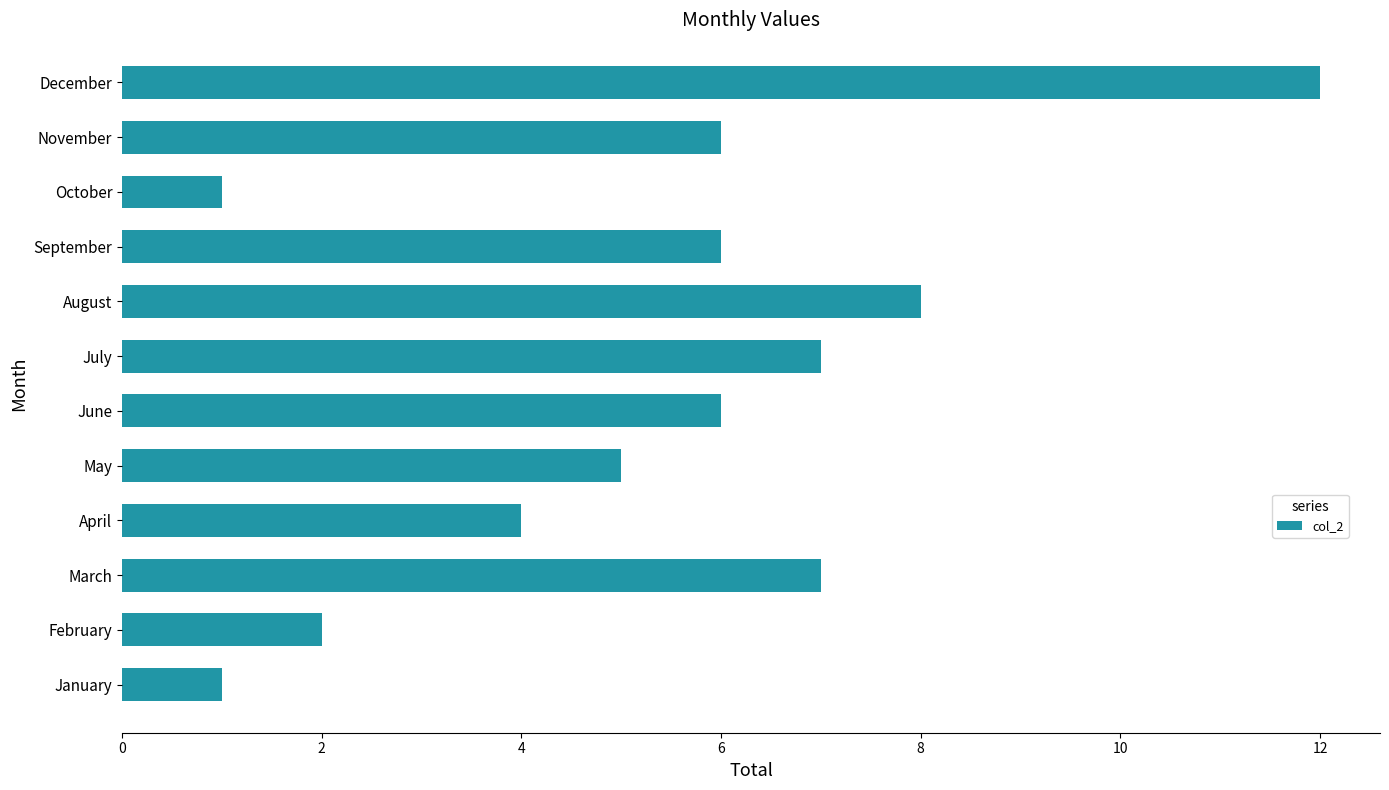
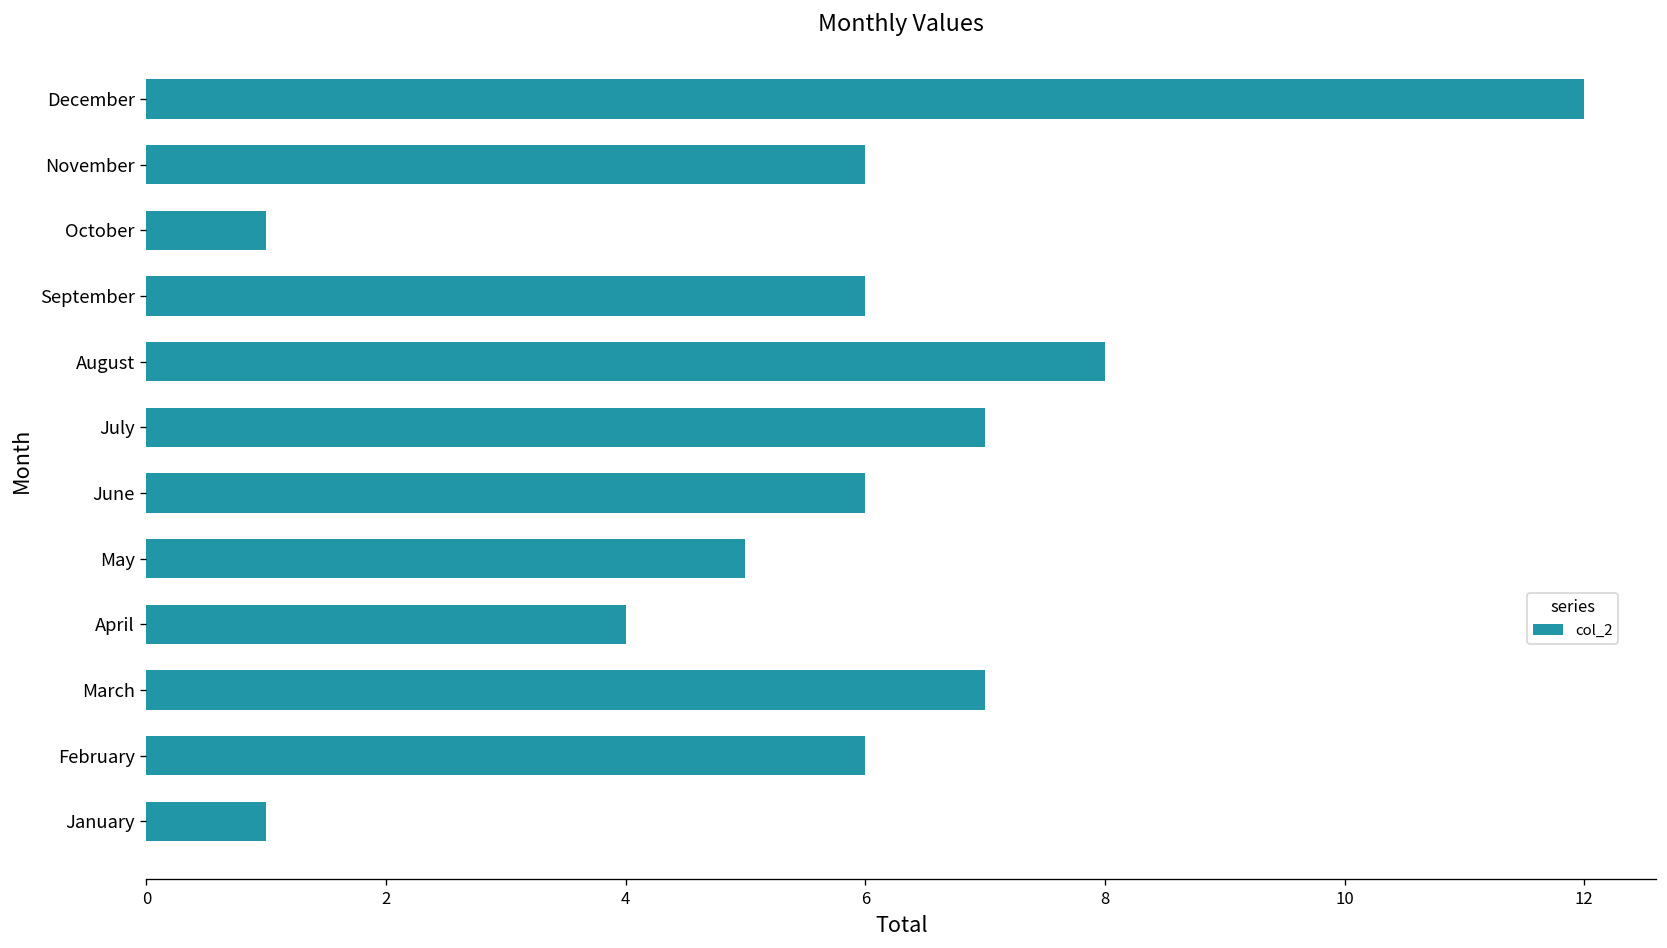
  {
    "December": 12,
    "November": 6,
    "October": 1,
    "September": 6,
    "August": 8,
    "July": 7,
    "June": 6,
    "May": 5,
    "April": 4,
    "March": 7,
-   "February": 2,
+   "February": 6,
    "January": 1
  }
